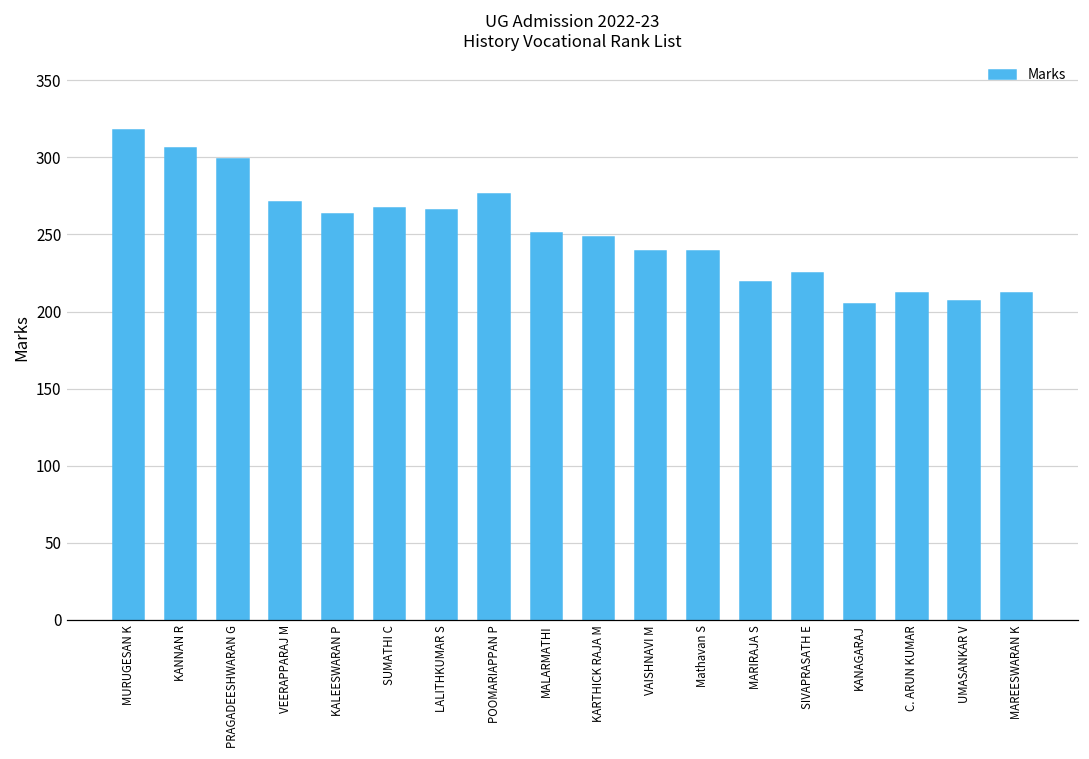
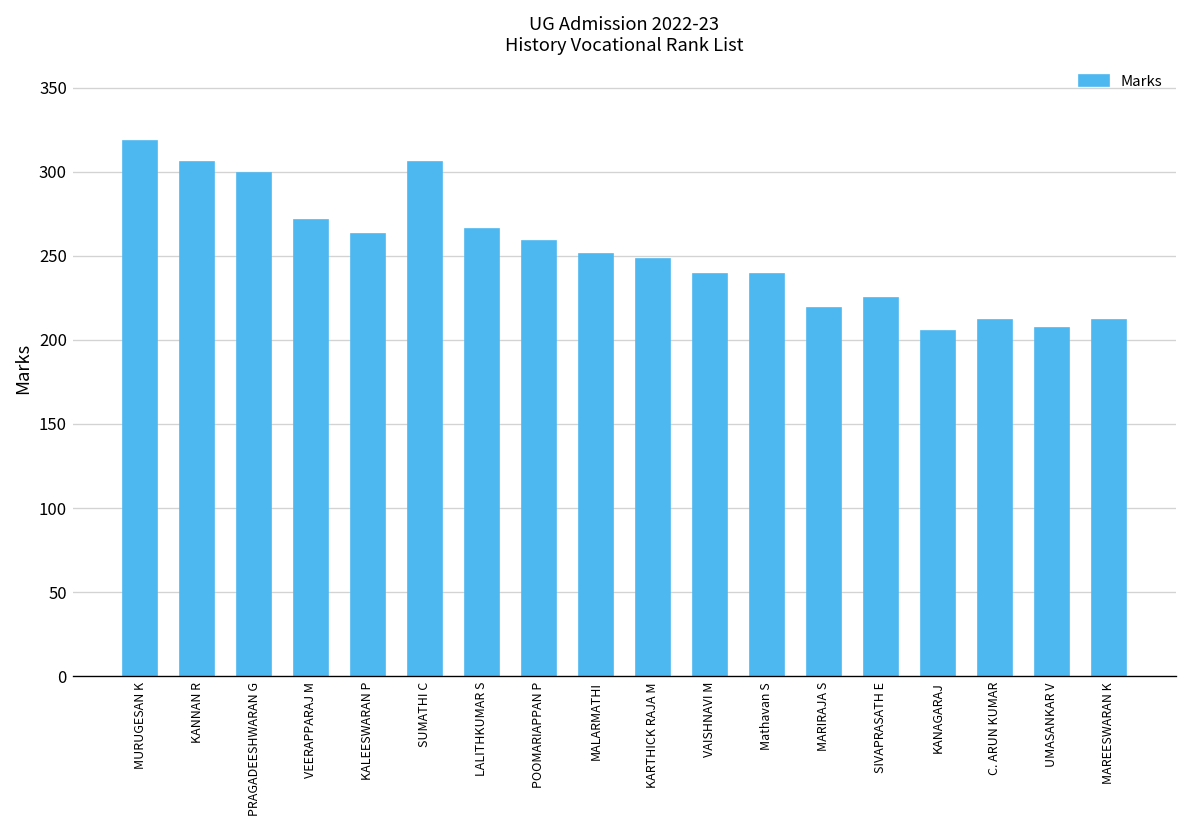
  {
    "MURUGESAN K": 318,
    "KANNAN R": 306,
    "PRAGADEESHWARAN G": 299,
    "VEERAPPARAJ M": 271,
    "KALEESWARAN P": 263,
-   "SUMATHI C": 267,
+   "SUMATHI C": 306,
    "LALITHKUMAR S": 266,
-   "POOMARIAPPAN P": 276,
+   "POOMARIAPPAN P": 259,
    "MALARMATHI": 251,
    "KARTHICK RAJA M": 248,
    "VAISHNAVI M": 239,
    "Mathavan S": 239,
    "MARIRAJA S": 219,
    "SIVAPRASATH E": 225,
    "KANAGARAJ": 205,
    "C. ARUN KUMAR": 212,
    "UMASANKAR V": 207,
    "MAREESWARAN K": 212
  }
